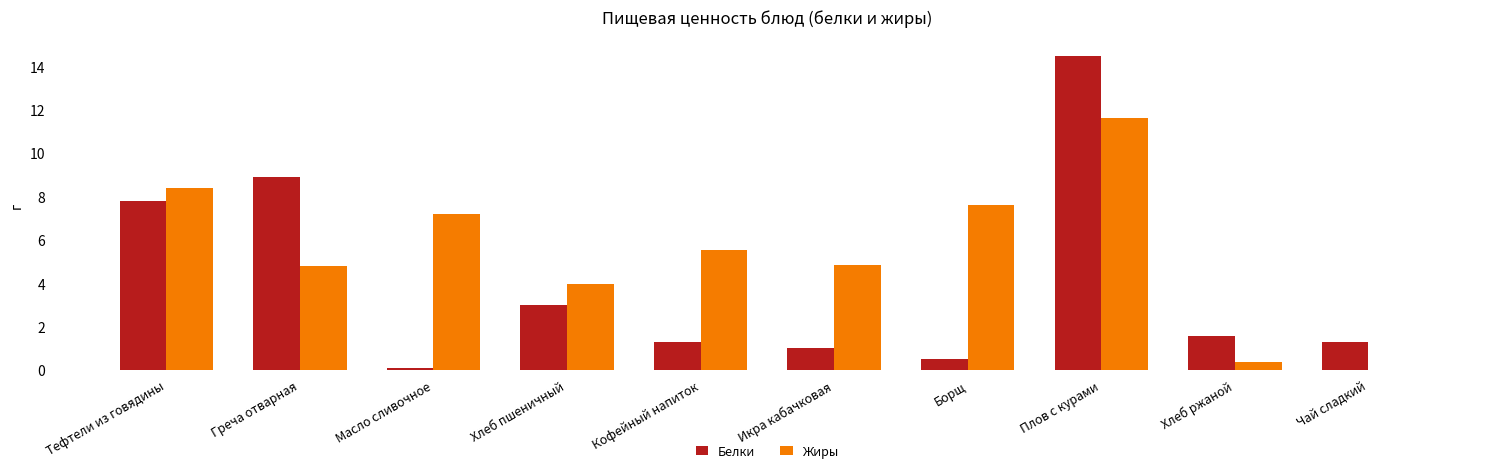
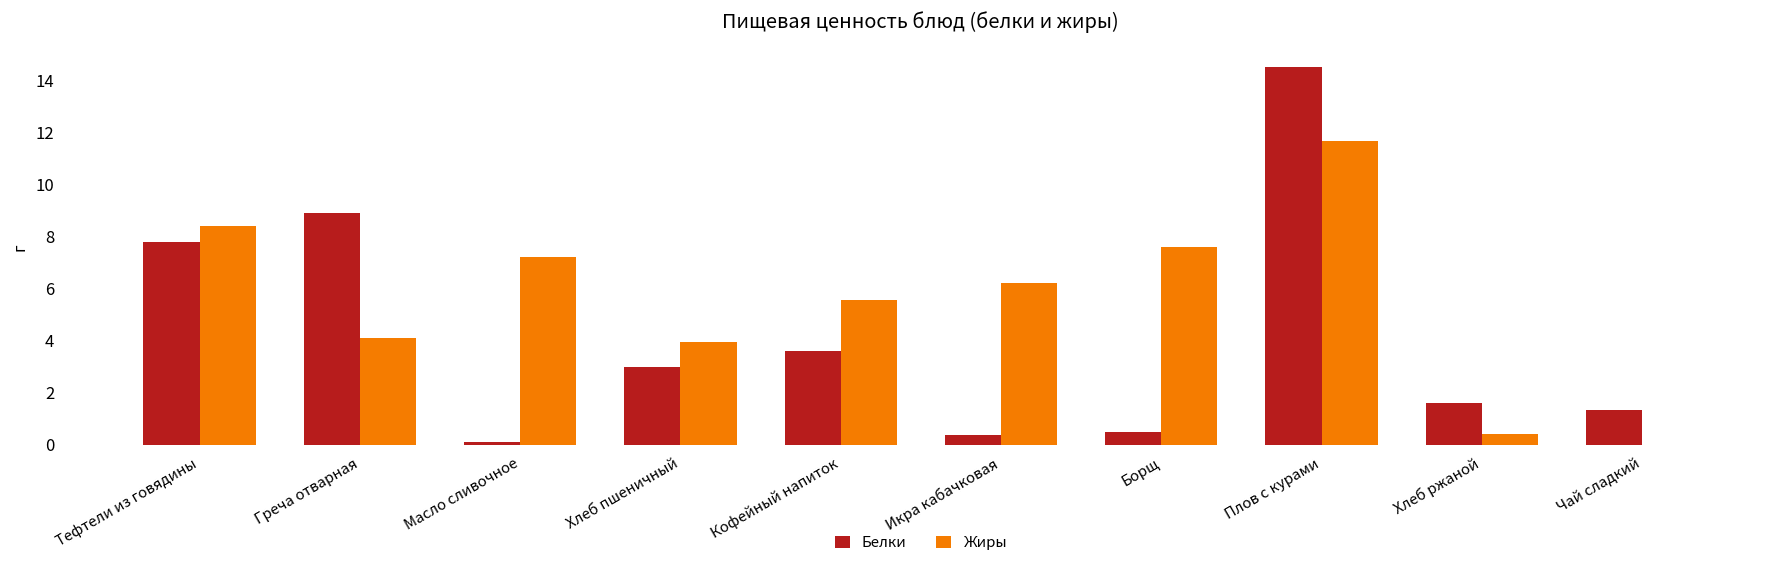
  {
    "Белки": {
      "Тефтели из говядины": 7.8,
      "Греча отварная": 8.9,
      "Хлеб пшеничный": 3.0,
-     "Кофейный напиток": 1.3,
-     "Икра кабачковая": 1.0,
+     "Кофейный напиток": 3.6,
+     "Икра кабачковая": 0.4,
      "Борщ": 0.5,
      "Плов с курами": 14.5,
      "Хлеб ржаной": 1.6,
      "Чай сладкий": 1.3
    },
    "Жиры": {
      "Тефтели из говядины": 8.4,
-     "Греча отварная": 4.8,
+     "Греча отварная": 4.1,
      "Масло сливочное": 7.2,
      "Хлеб пшеничный": 4.0,
      "Кофейный напиток": 5.6,
-     "Икра кабачковая": 4.9,
+     "Икра кабачковая": 6.2,
      "Борщ": 7.6,
      "Плов с курами": 11.7,
      "Хлеб ржаной": 0.4,
      "Чай сладкий": 0.0
    }
  }
